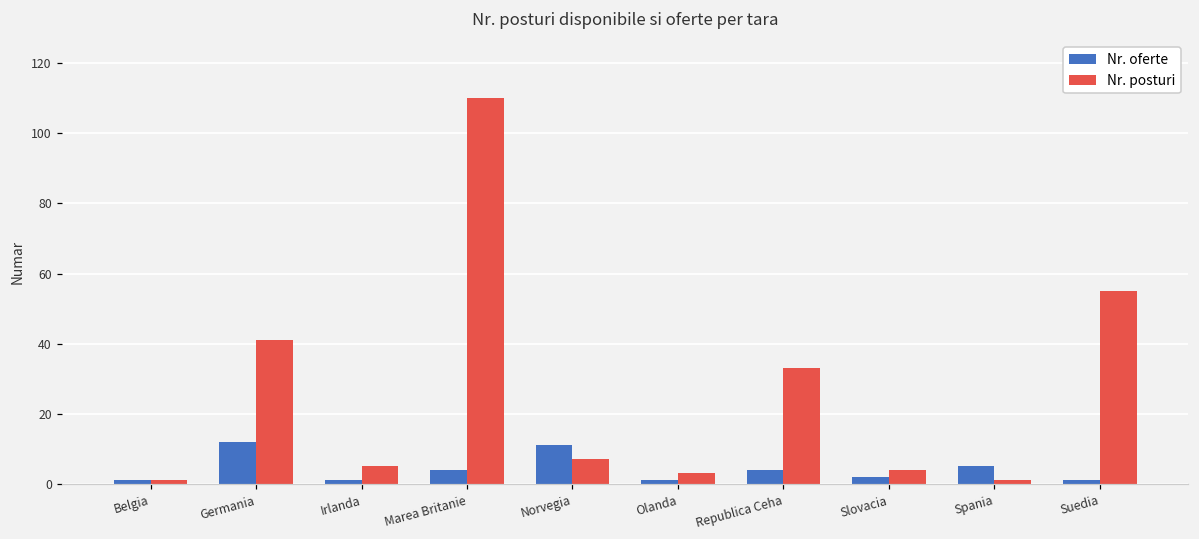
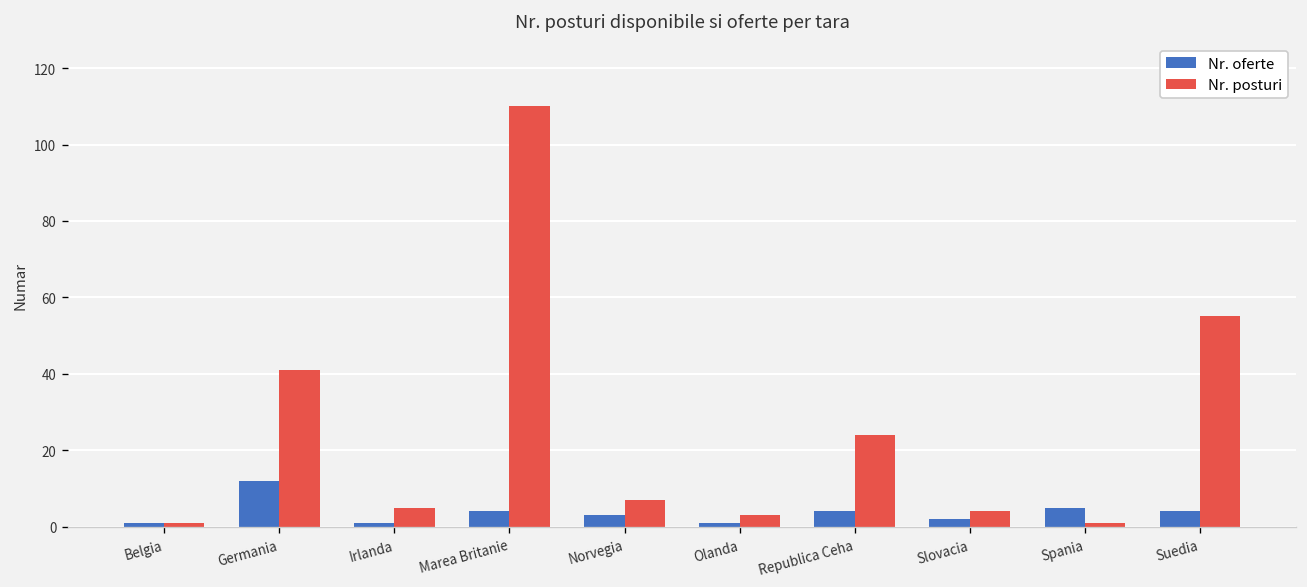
  {
    "Nr. oferte": {
      "Belgia": 1,
      "Germania": 12,
      "Irlanda": 1,
      "Marea Britanie": 4,
-     "Norvegia": 11,
+     "Norvegia": 3,
      "Olanda": 1,
      "Republica Ceha": 4,
      "Slovacia": 2,
      "Spania": 5,
-     "Suedia": 1
+     "Suedia": 4
    },
    "Nr. posturi": {
      "Belgia": 1,
      "Germania": 41,
      "Irlanda": 5,
      "Marea Britanie": 110,
      "Norvegia": 7,
      "Olanda": 3,
-     "Republica Ceha": 33,
+     "Republica Ceha": 24,
      "Slovacia": 4,
      "Spania": 1,
      "Suedia": 55
    }
  }
